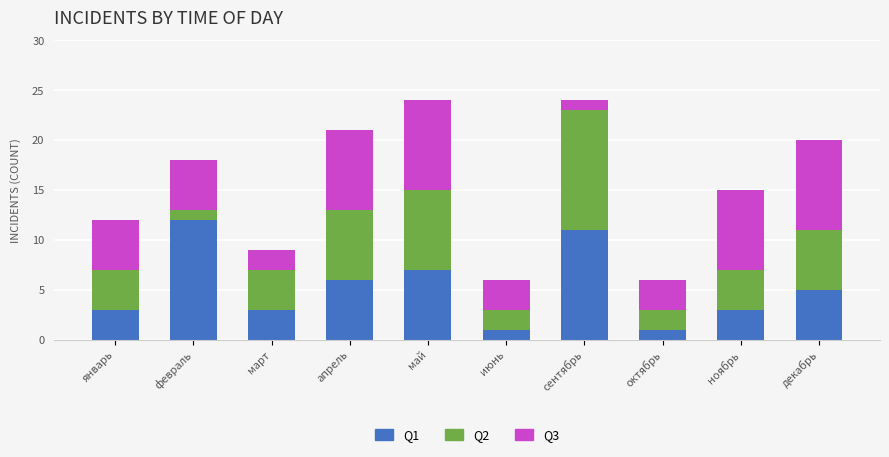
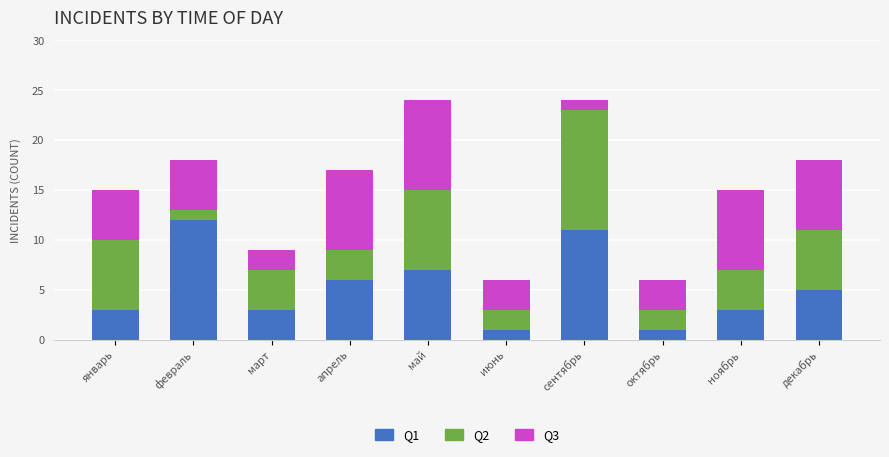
  {
    "Q1": {
      "январь": 3,
      "февраль": 12,
      "март": 3,
      "апрель": 6,
      "май": 7,
      "июнь": 1,
      "сентябрь": 11,
      "октябрь": 1,
      "ноябрь": 3,
      "декабрь": 5
    },
    "Q2": {
-     "январь": 4,
+     "январь": 7,
      "февраль": 1,
      "март": 4,
-     "апрель": 7,
+     "апрель": 3,
      "май": 8,
      "июнь": 2,
      "сентябрь": 12,
      "октябрь": 2,
      "ноябрь": 4,
      "декабрь": 6
    },
    "Q3": {
      "январь": 5,
      "февраль": 5,
      "март": 2,
      "апрель": 8,
      "май": 9,
      "июнь": 3,
      "сентябрь": 1,
      "октябрь": 3,
      "ноябрь": 8,
-     "декабрь": 9
+     "декабрь": 7
    }
  }
